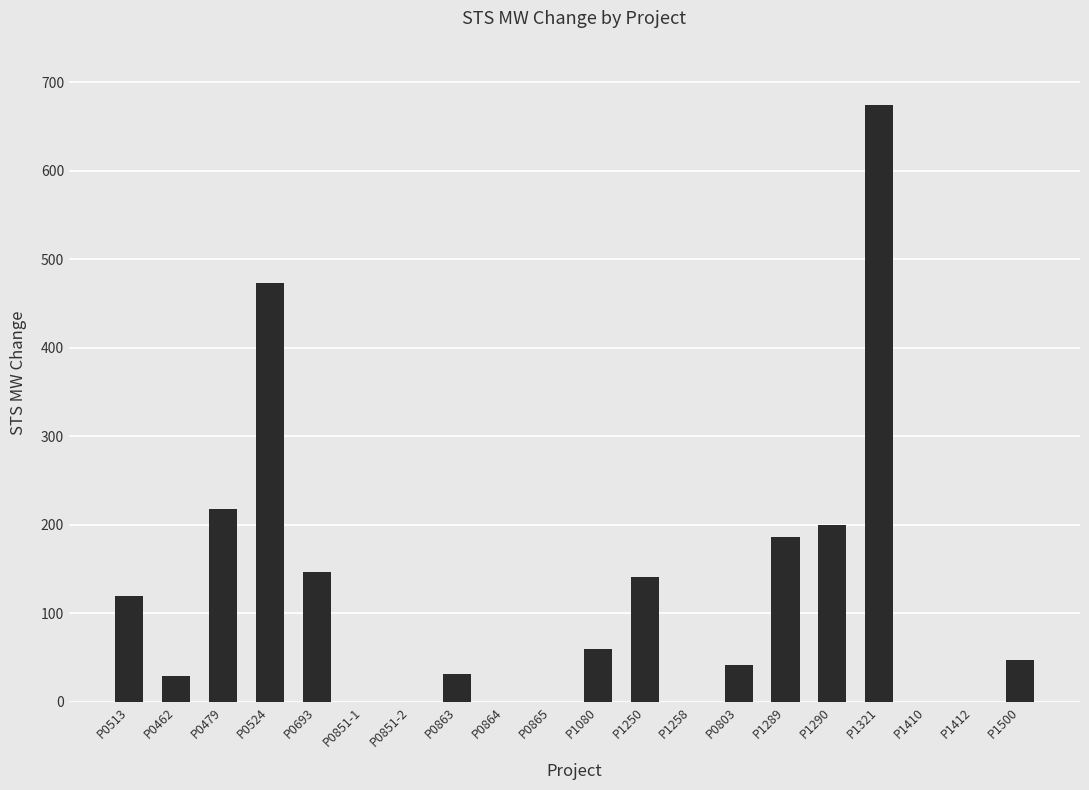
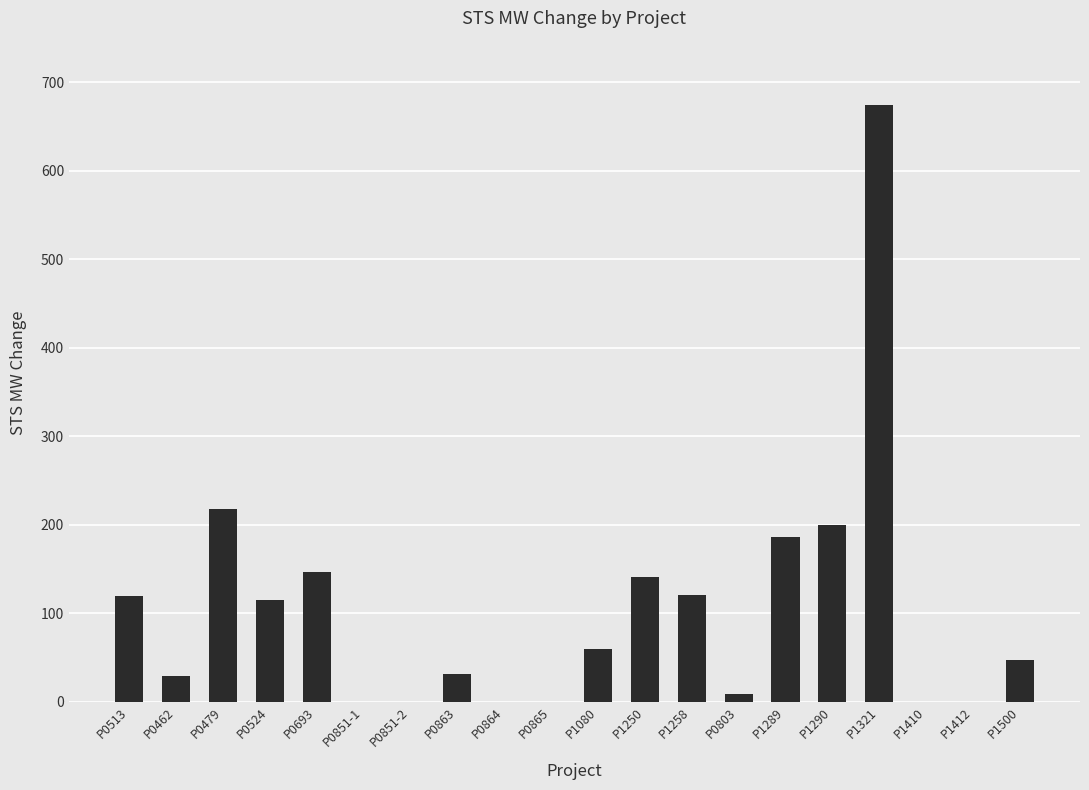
  {
    "P0513": 120,
    "P0462": 30,
    "P0479": 220,
-   "P0524": 470,
+   "P0524": 120,
    "P0693": 150,
    "P0851-1": 0,
    "P0851-2": 0,
    "P0863": 30,
    "P0864": 0,
    "P0865": 0,
    "P1080": 60,
    "P1250": 140,
-   "P1258": 0,
-   "P0803": 40,
+   "P1258": 120,
+   "P0803": 10,
    "P1289": 190,
    "P1290": 200,
    "P1321": 680,
    "P1410": 0,
    "P1412": 0,
    "P1500": 50
  }
